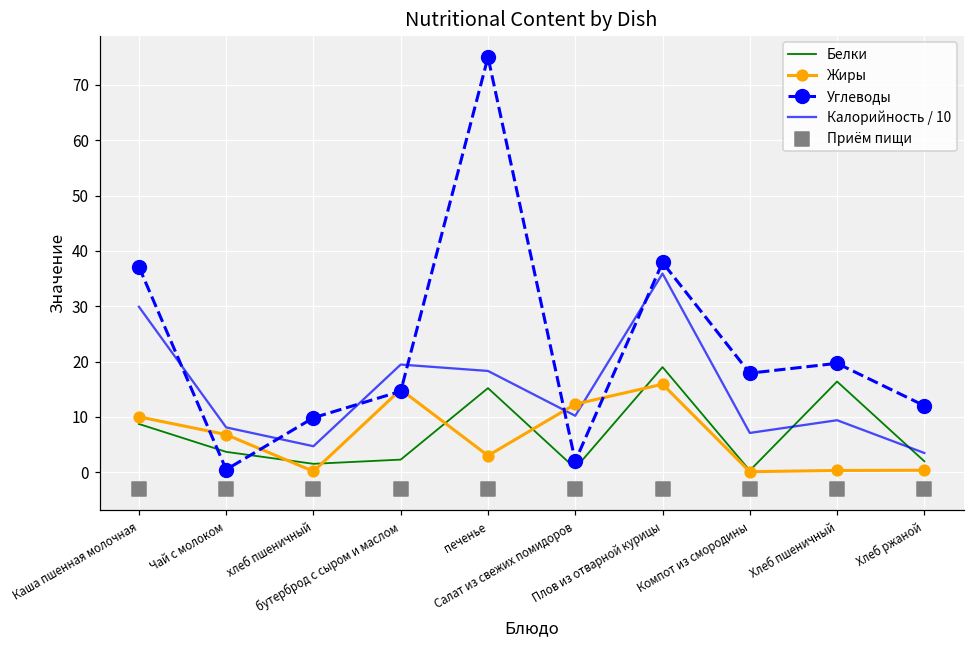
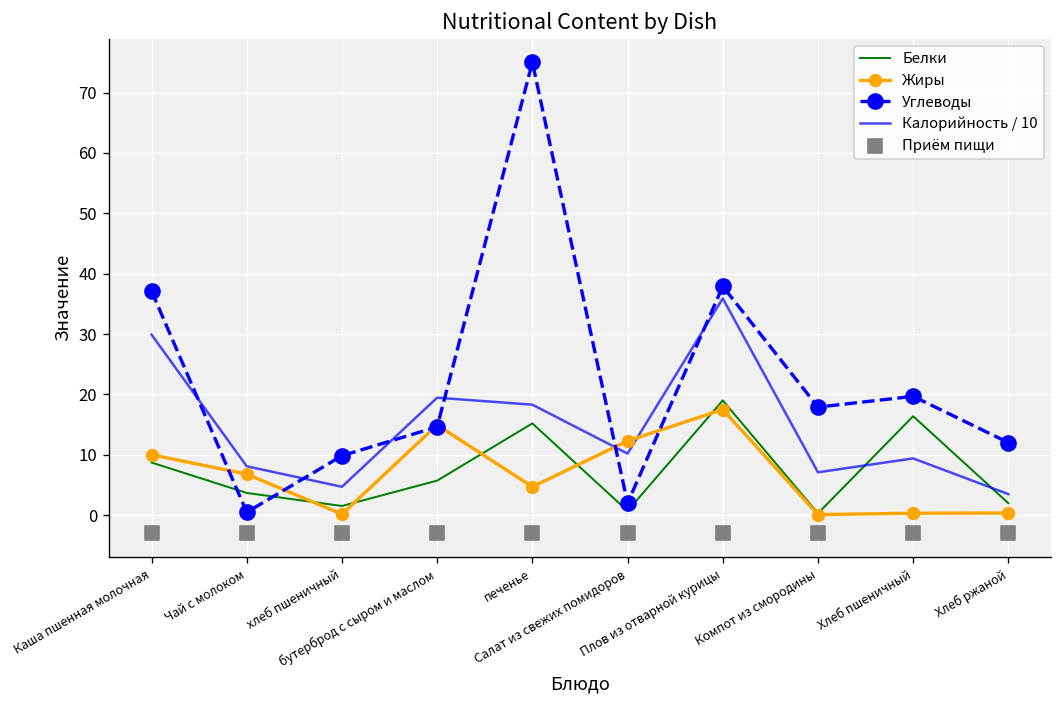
  {
    "Белки": {
      "Каша пшенная молочная": 9,
      "Чай с молоком": 4,
      "хлеб пшеничный": 2,
-     "бутерброд с сыром и маслом": 2,
+     "бутерброд с сыром и маслом": 6,
      "печенье": 15,
      "Салат из свежих помидоров": 1,
      "Плов из отварной курицы": 19,
      "Хлеб пшеничный": 16,
      "Хлеб ржаной": 2
    },
    "Жиры": {
      "Каша пшенная молочная": 10,
      "Чай с молоком": 7,
      "хлеб пшеничный": 0,
-     "печенье": 3,
+     "печенье": 5,
      "Салат из свежих помидоров": 12,
-     "Плов из отварной курицы": 16,
+     "Плов из отварной курицы": 18,
      "Хлеб пшеничный": 0,
      "Хлеб ржаной": 0
    }
  }
